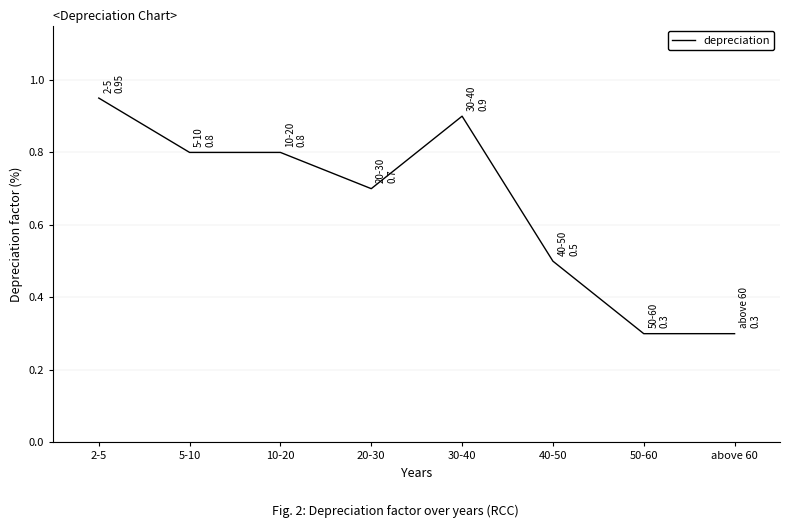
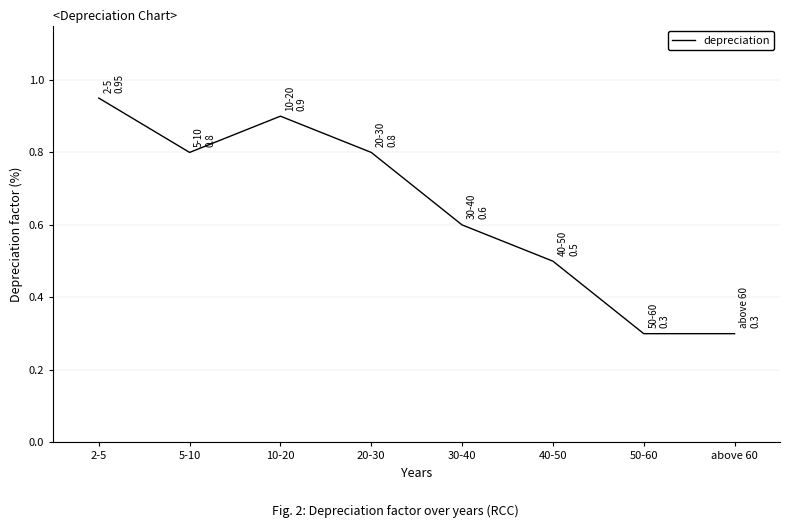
  {
    "2-5": 0.95,
    "5-10": 0.8,
-   "10-20": 0.8,
-   "20-30": 0.7,
-   "30-40": 0.9,
+   "10-20": 0.9,
+   "20-30": 0.8,
+   "30-40": 0.6,
    "40-50": 0.5,
    "50-60": 0.3,
    "above 60": 0.3
  }
